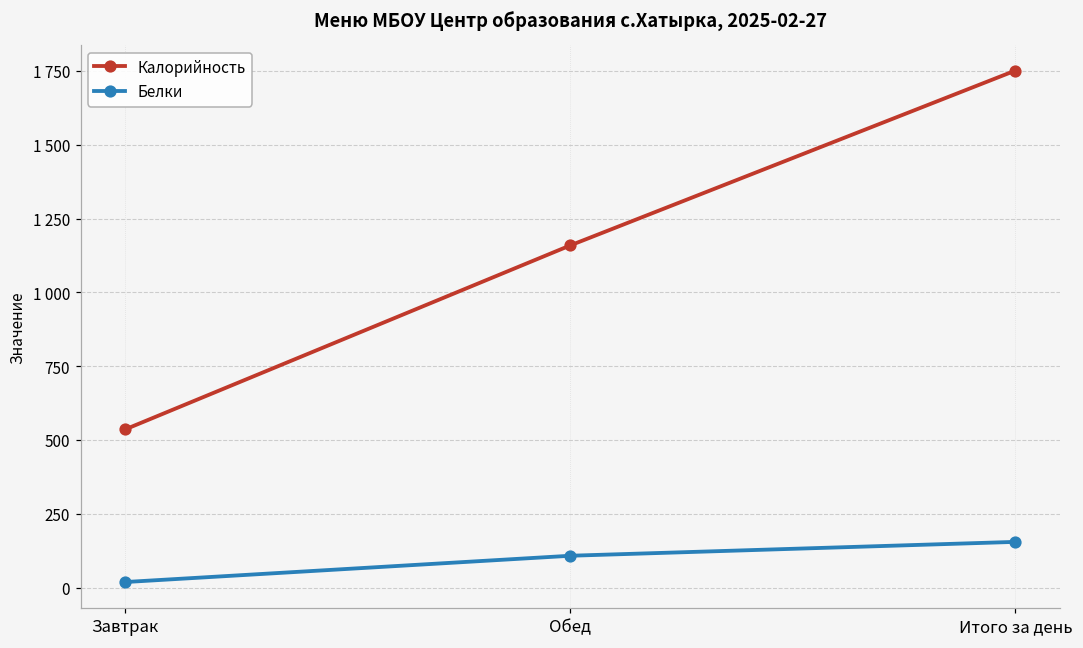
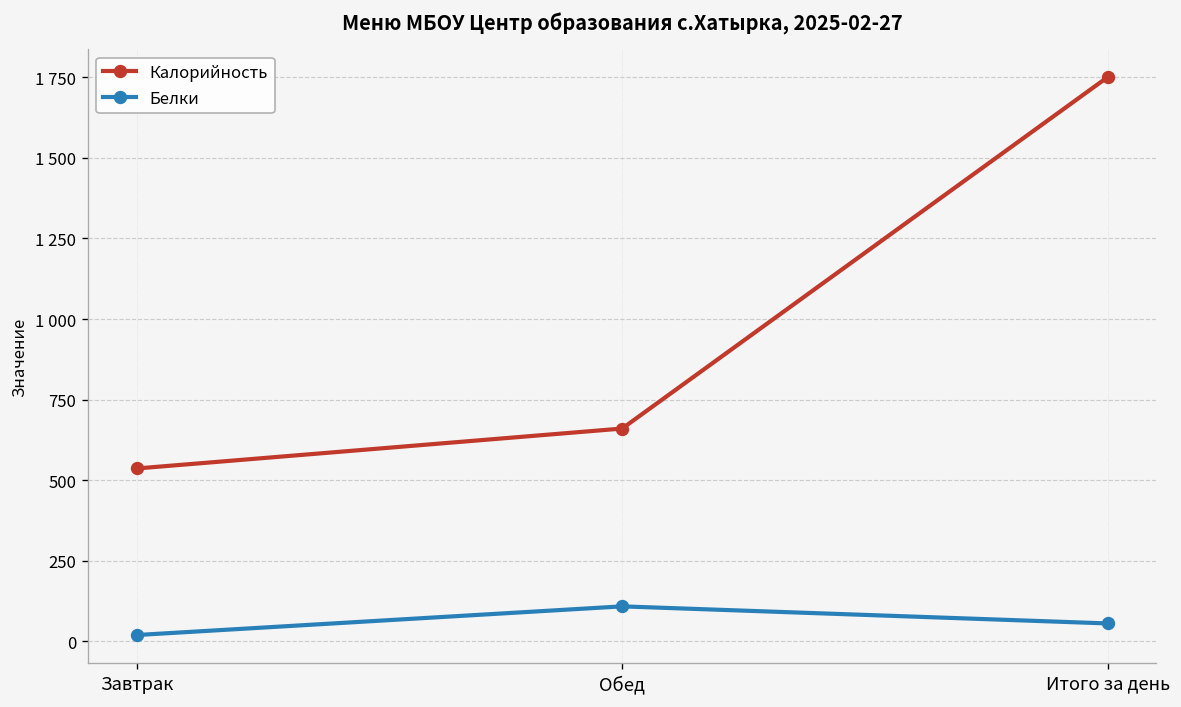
  {
    "Калорийность": {
      "Завтрак": 540,
-     "Обед": 1160,
+     "Обед": 660,
      "Итого за день": 1750
    },
    "Белки": {
      "Завтрак": 20,
      "Обед": 110,
-     "Итого за день": 160
+     "Итого за день": 60
    }
  }
